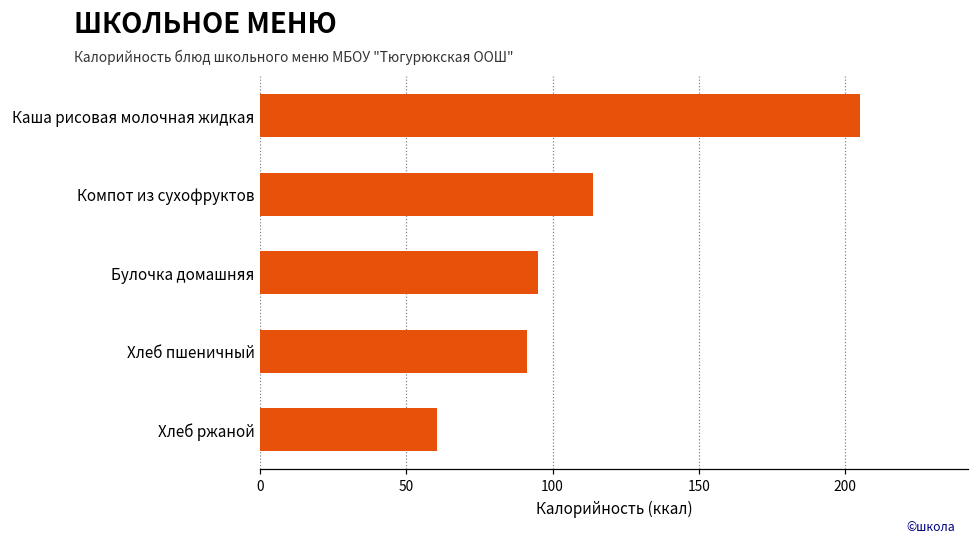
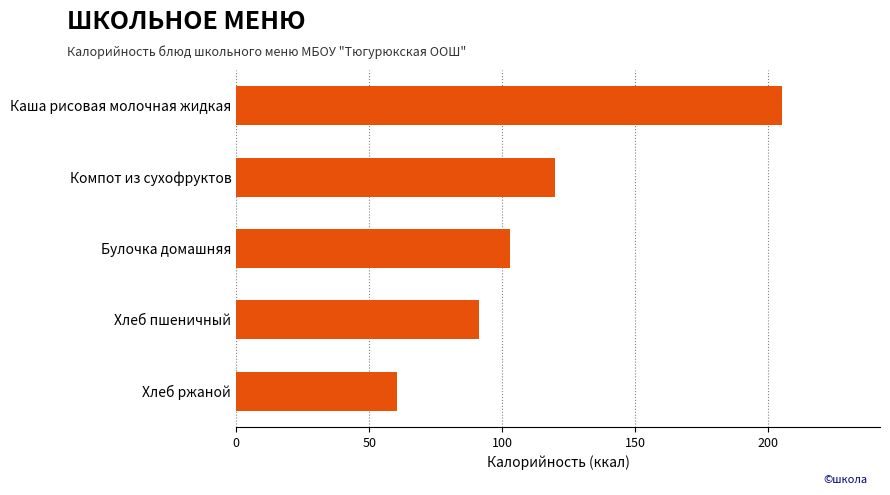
  {
    "Каша рисовая молочная жидкая": 205,
-   "Компот из сухофруктов": 114,
-   "Булочка домашняя": 95,
+   "Компот из сухофруктов": 120,
+   "Булочка домашняя": 103,
    "Хлеб пшеничный": 91,
    "Хлеб ржаной": 60
  }
